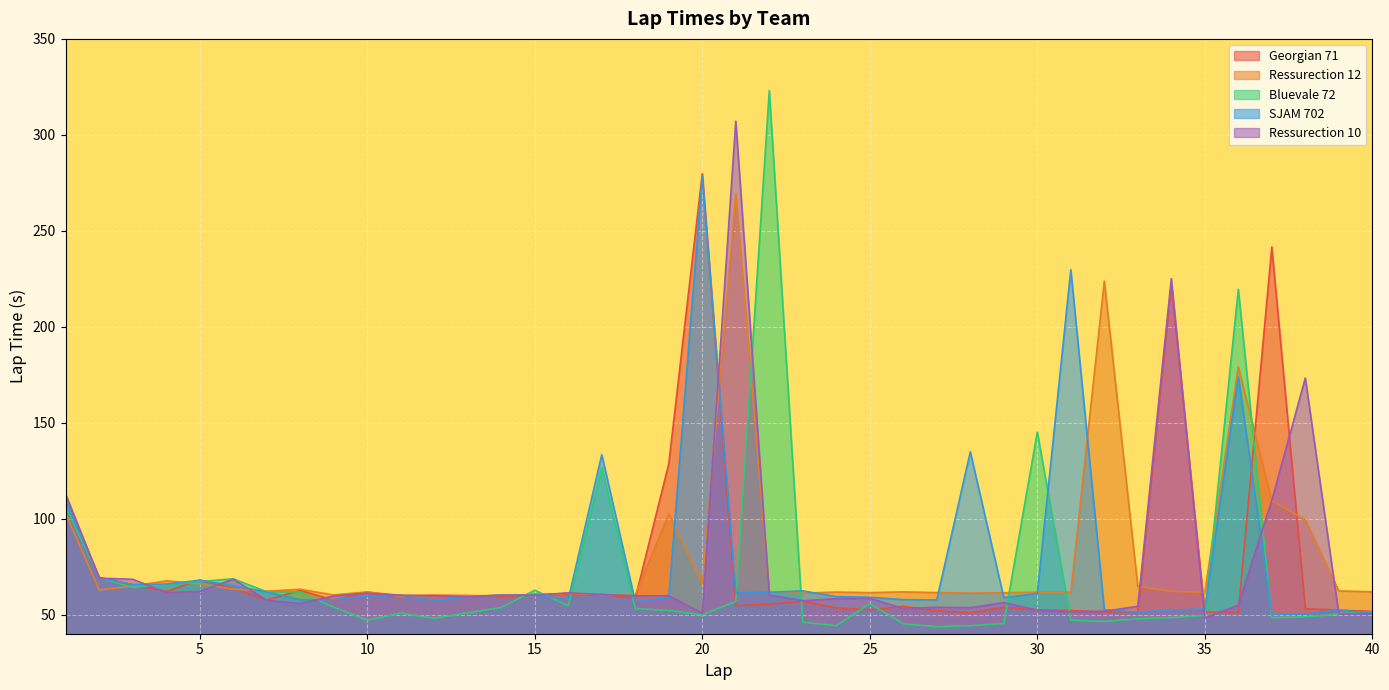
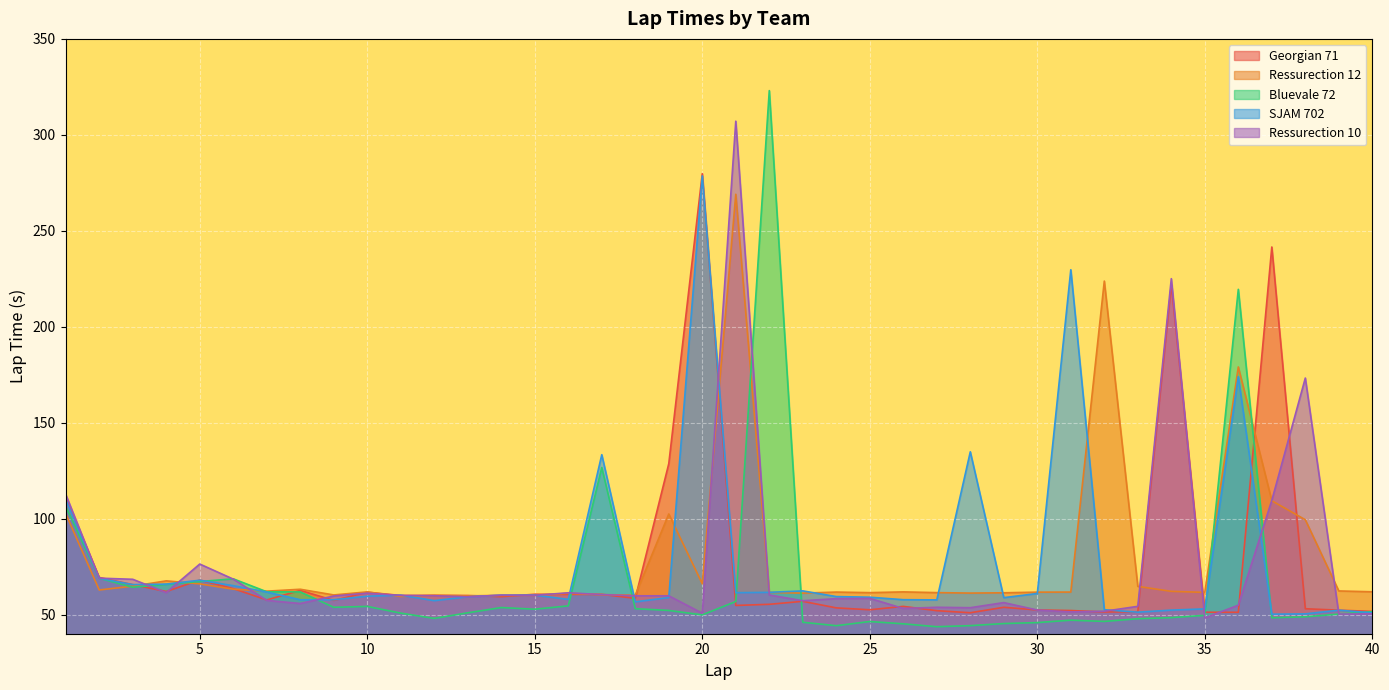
  {
    "Bluevale 72": {
-     "10": 47,
-     "15": 63,
-     "25": 56,
-     "30": 145,
+     "10": 54,
+     "15": 53,
+     "25": 46,
+     "30": 46,
      "35": 50
    },
    "SJAM 702": {
      "10": 60,
      "35": 53
    },
    "Ressurection 10": {
-     "5": 62,
+     "5": 76,
      "35": 48
    }
  }
